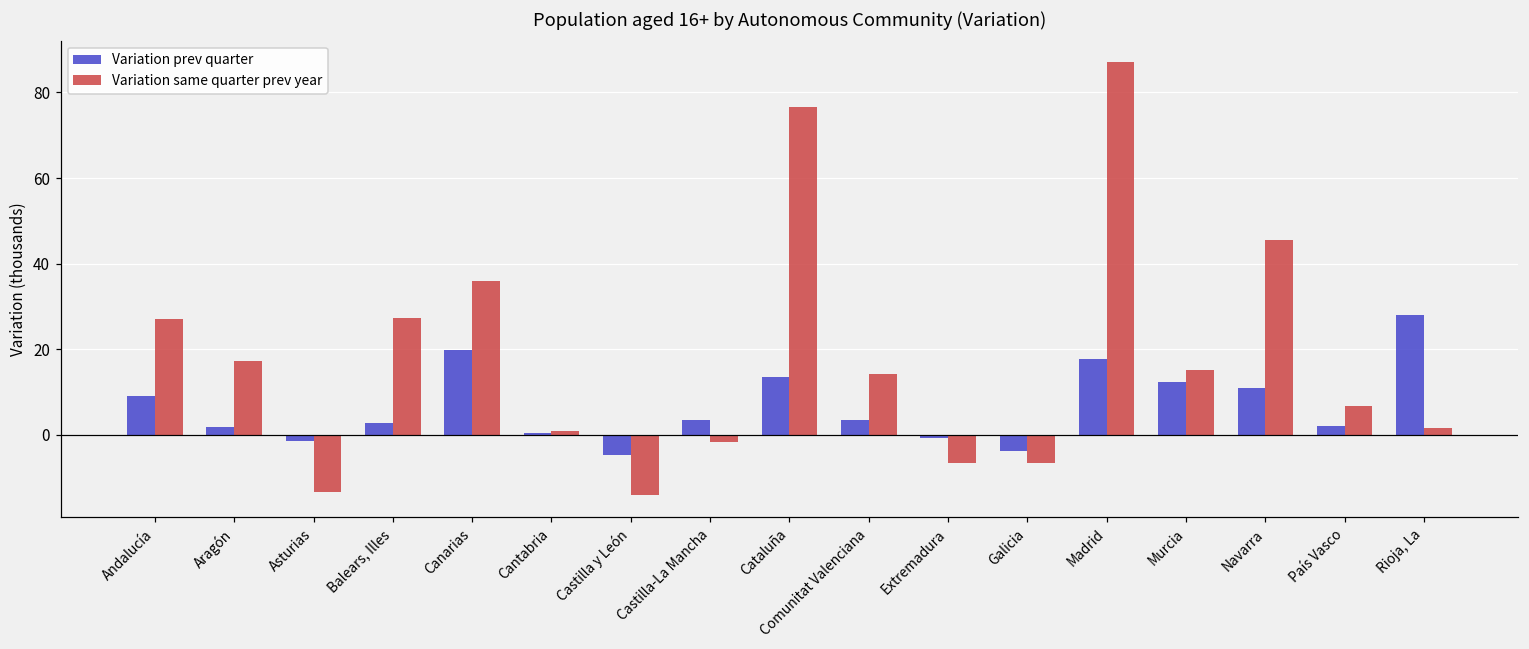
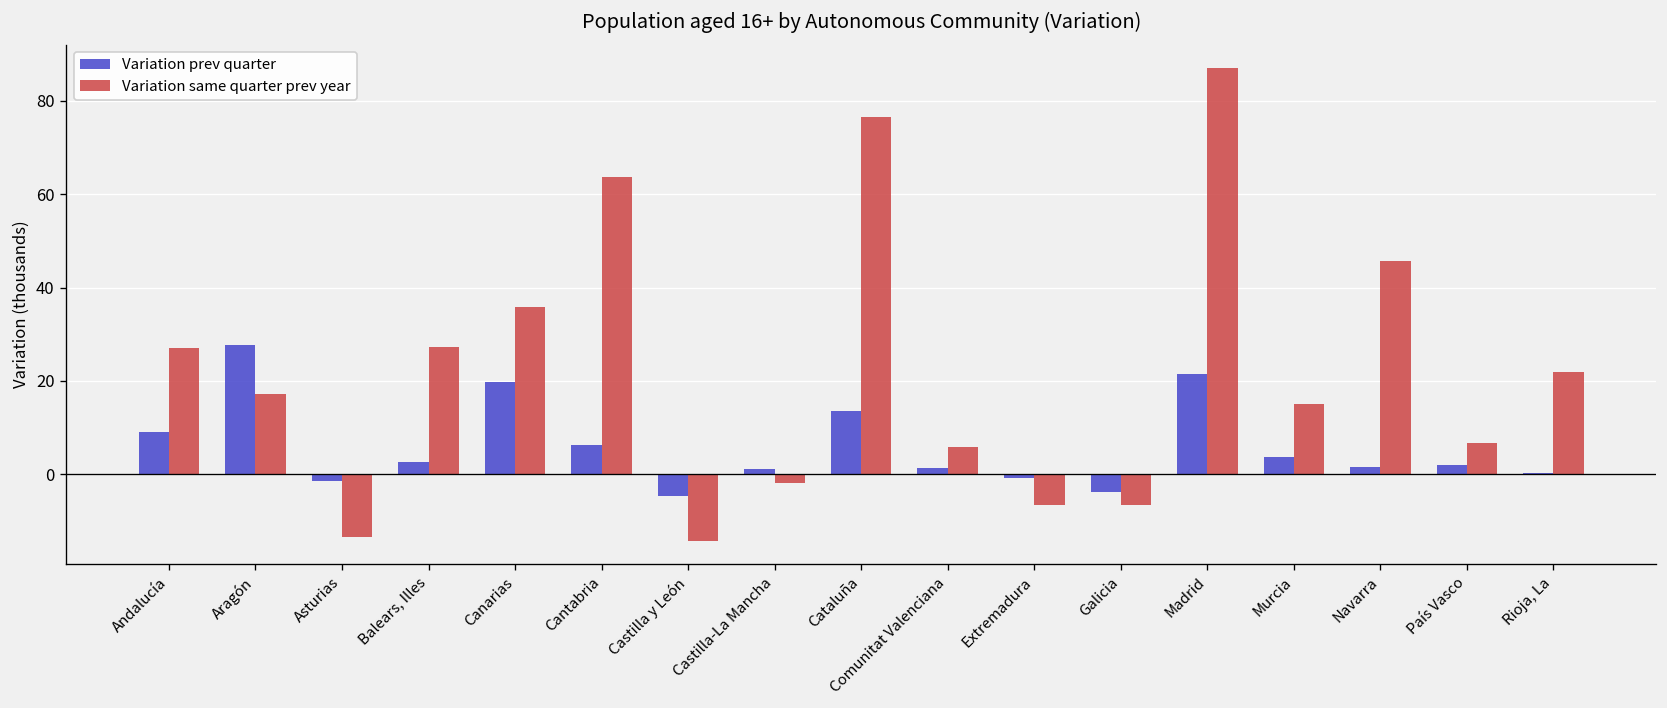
  {
    "Variation prev quarter": {
      "Andalucía": 9,
-     "Aragón": 2,
+     "Aragón": 28,
      "Asturias": -1,
      "Balears, Illes": 3,
      "Canarias": 20,
-     "Cantabria": 0,
+     "Cantabria": 6,
      "Castilla y León": -5,
-     "Castilla-La Mancha": 4,
+     "Castilla-La Mancha": 1,
      "Cataluña": 14,
-     "Comunitat Valenciana": 4,
+     "Comunitat Valenciana": 1,
      "Extremadura": -1,
      "Galicia": -4,
-     "Madrid": 18,
-     "Murcia": 12,
-     "Navarra": 11,
+     "Madrid": 22,
+     "Murcia": 4,
+     "Navarra": 2,
      "País Vasco": 2,
-     "Rioja, La": 28
+     "Rioja, La": 0
    },
    "Variation same quarter prev year": {
      "Andalucía": 27,
      "Aragón": 17,
      "Asturias": -13,
      "Balears, Illes": 27,
      "Canarias": 36,
-     "Cantabria": 1,
+     "Cantabria": 64,
      "Castilla y León": -14,
      "Castilla-La Mancha": -2,
      "Cataluña": 77,
-     "Comunitat Valenciana": 14,
+     "Comunitat Valenciana": 6,
      "Extremadura": -7,
      "Galicia": -7,
      "Madrid": 87,
      "Murcia": 15,
      "Navarra": 46,
      "País Vasco": 7,
-     "Rioja, La": 2
+     "Rioja, La": 22
    }
  }
